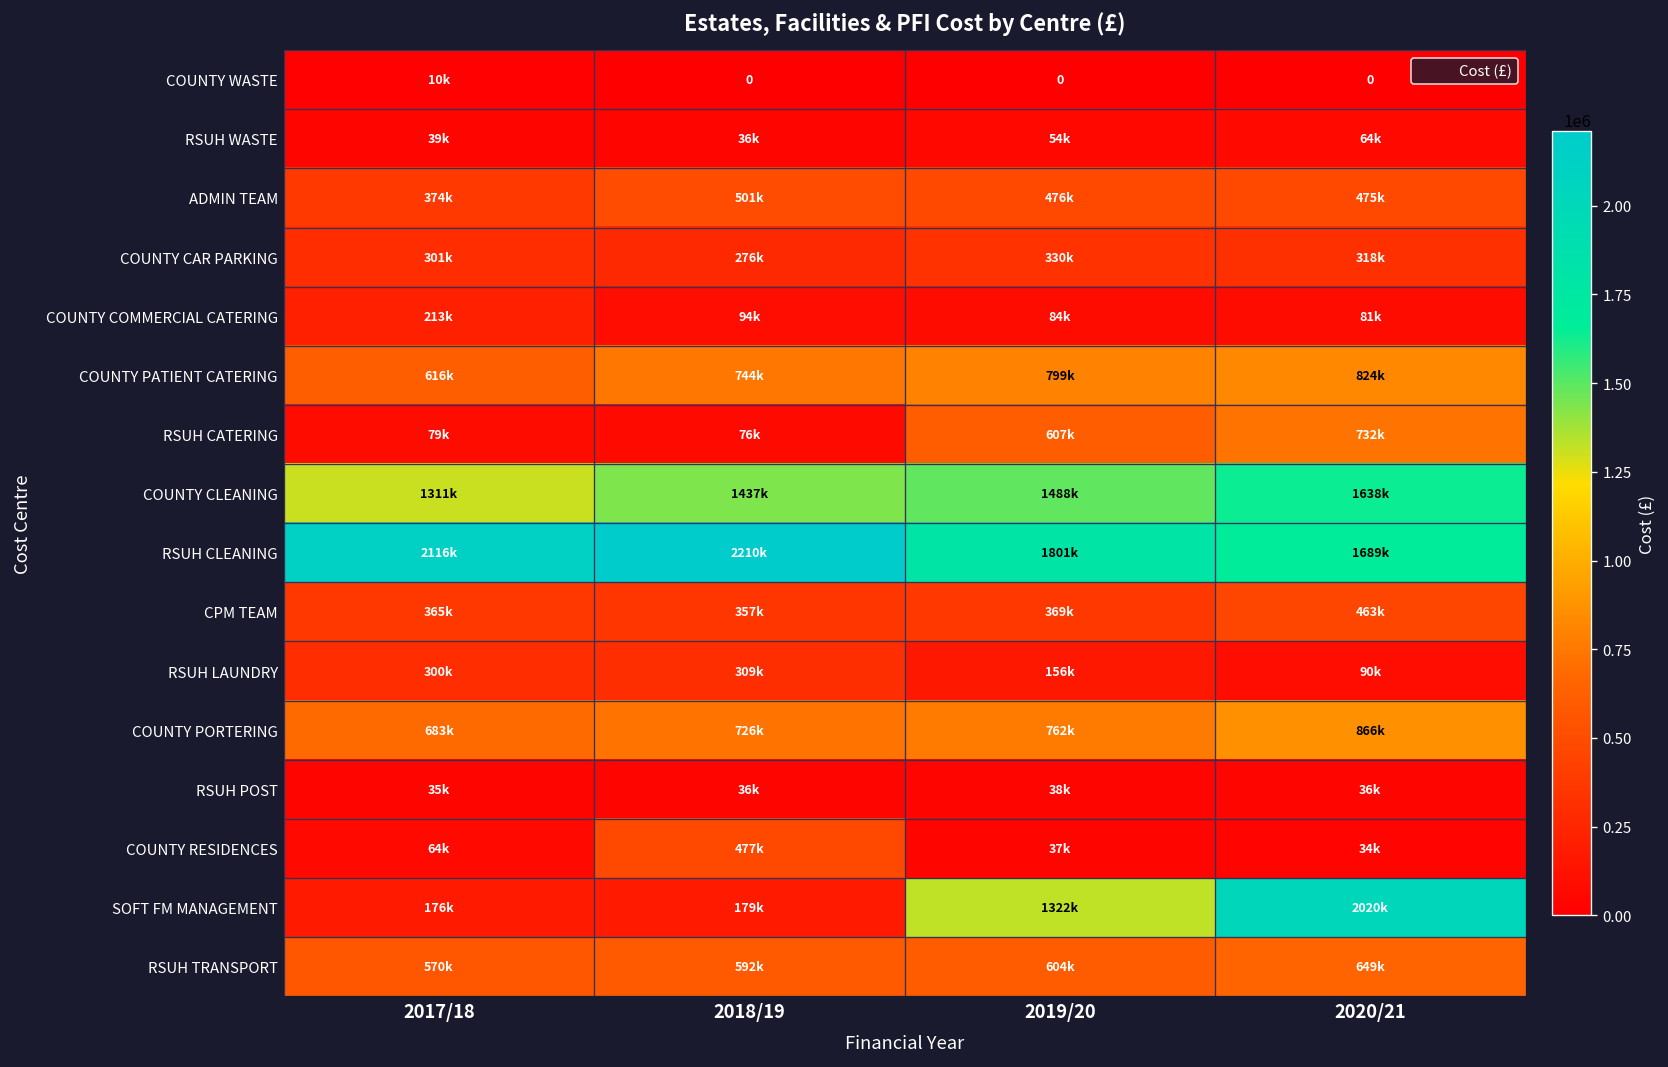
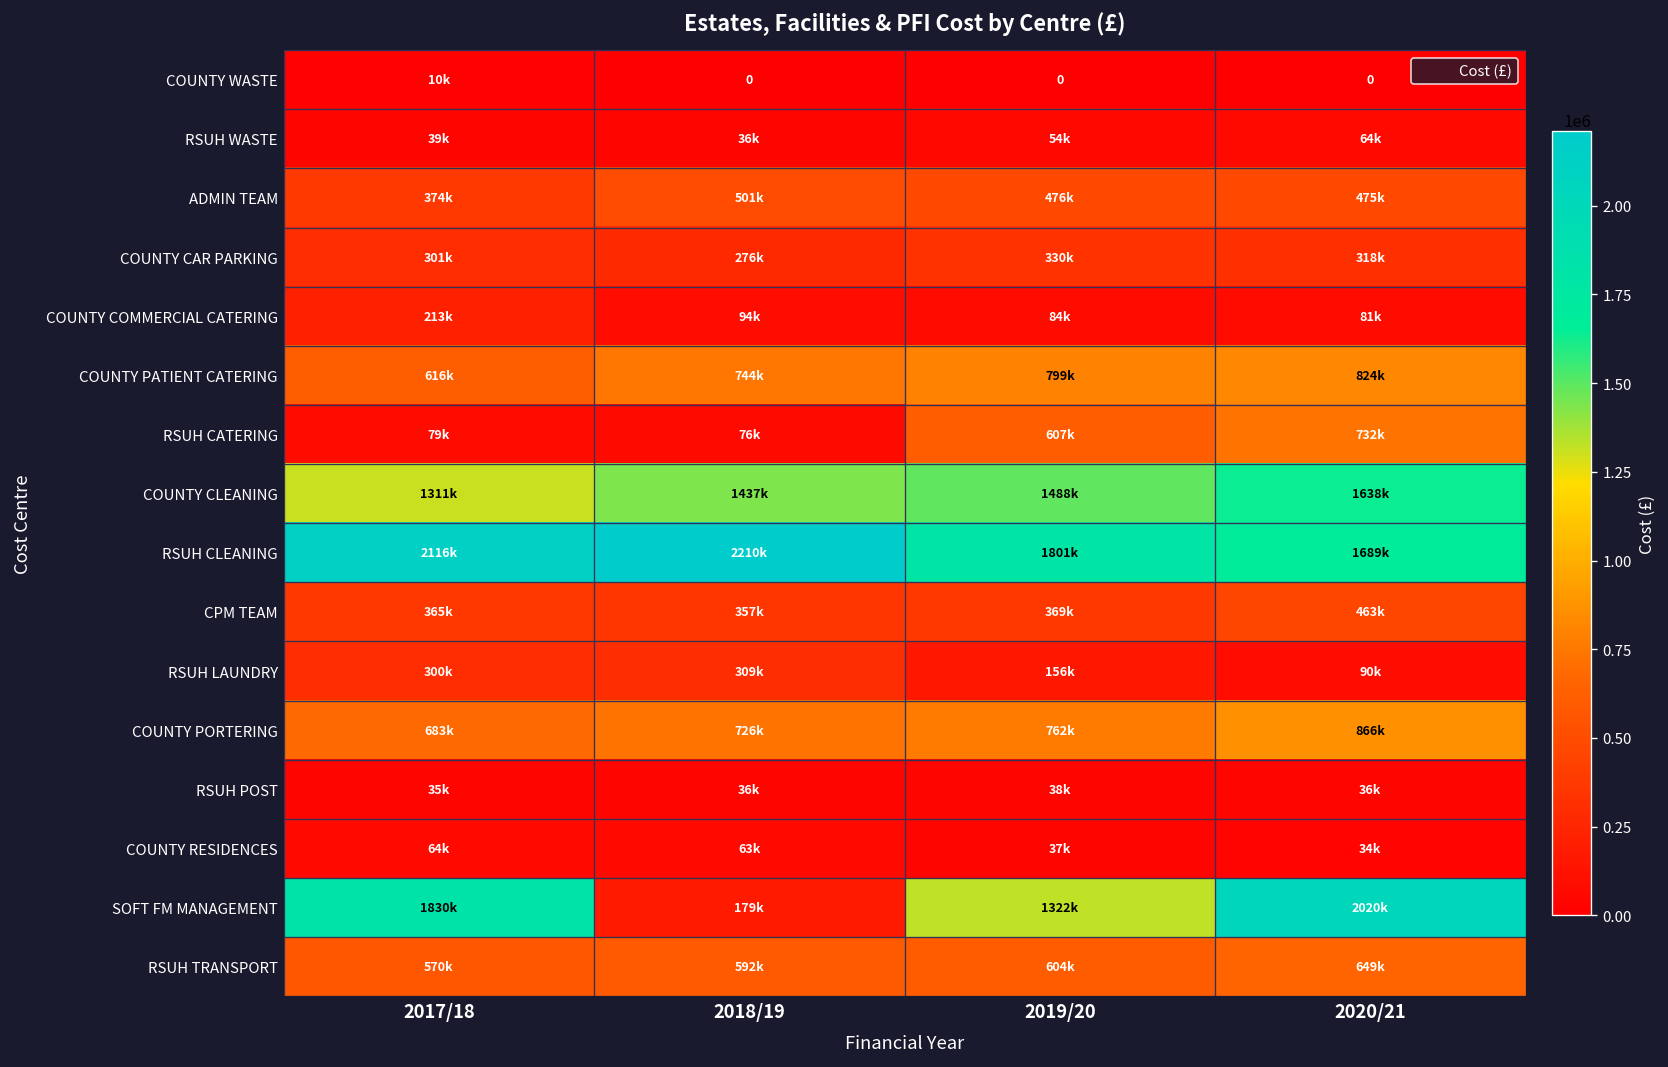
  {
    "COUNTY WASTE": {
      "2017/18": "10k",
      "2018/19": "0",
      "2019/20": "0",
      "2020/21": "0"
    },
    "RSUH WASTE": {
      "2017/18": "39k",
      "2018/19": "36k",
      "2019/20": "54k",
      "2020/21": "64k"
    },
    "ADMIN TEAM": {
      "2017/18": "374k",
      "2018/19": "501k",
      "2019/20": "476k",
      "2020/21": "475k"
    },
    "COUNTY CAR PARKING": {
      "2017/18": "301k",
      "2018/19": "276k",
      "2019/20": "330k",
      "2020/21": "318k"
    },
    "COUNTY COMMERCIAL CATERING": {
      "2017/18": "213k",
      "2018/19": "94k",
      "2019/20": "84k",
      "2020/21": "81k"
    },
    "COUNTY PATIENT CATERING": {
      "2017/18": "616k",
      "2018/19": "744k",
      "2019/20": "799k",
      "2020/21": "824k"
    },
    "RSUH CATERING": {
      "2017/18": "79k",
      "2018/19": "76k",
      "2019/20": "607k",
      "2020/21": "732k"
    },
    "COUNTY CLEANING": {
      "2017/18": "1311k",
      "2018/19": "1437k",
      "2019/20": "1488k",
      "2020/21": "1638k"
    },
    "RSUH CLEANING": {
      "2017/18": "2116k",
      "2018/19": "2210k",
      "2019/20": "1801k",
      "2020/21": "1689k"
    },
    "CPM TEAM": {
      "2017/18": "365k",
      "2018/19": "357k",
      "2019/20": "369k",
      "2020/21": "463k"
    },
    "RSUH LAUNDRY": {
      "2017/18": "300k",
      "2018/19": "309k",
      "2019/20": "156k",
      "2020/21": "90k"
    },
    "COUNTY PORTERING": {
      "2017/18": "683k",
      "2018/19": "726k",
      "2019/20": "762k",
      "2020/21": "866k"
    },
    "RSUH POST": {
      "2017/18": "35k",
      "2018/19": "36k",
      "2019/20": "38k",
      "2020/21": "36k"
    },
    "COUNTY RESIDENCES": {
      "2017/18": "64k",
-     "2018/19": "477k",
+     "2018/19": "63k",
      "2019/20": "37k",
      "2020/21": "34k"
    },
    "SOFT FM MANAGEMENT": {
-     "2017/18": "176k",
+     "2017/18": "1830k",
      "2018/19": "179k",
      "2019/20": "1322k",
      "2020/21": "2020k"
    },
    "RSUH TRANSPORT": {
      "2017/18": "570k",
      "2018/19": "592k",
      "2019/20": "604k",
      "2020/21": "649k"
    }
  }
